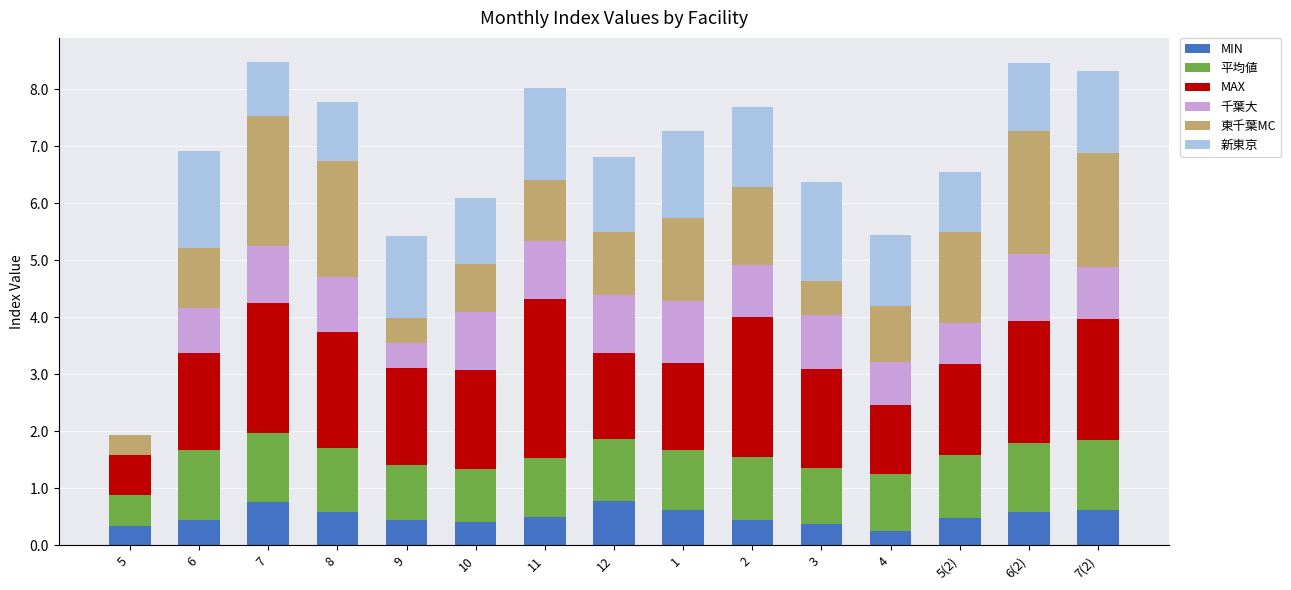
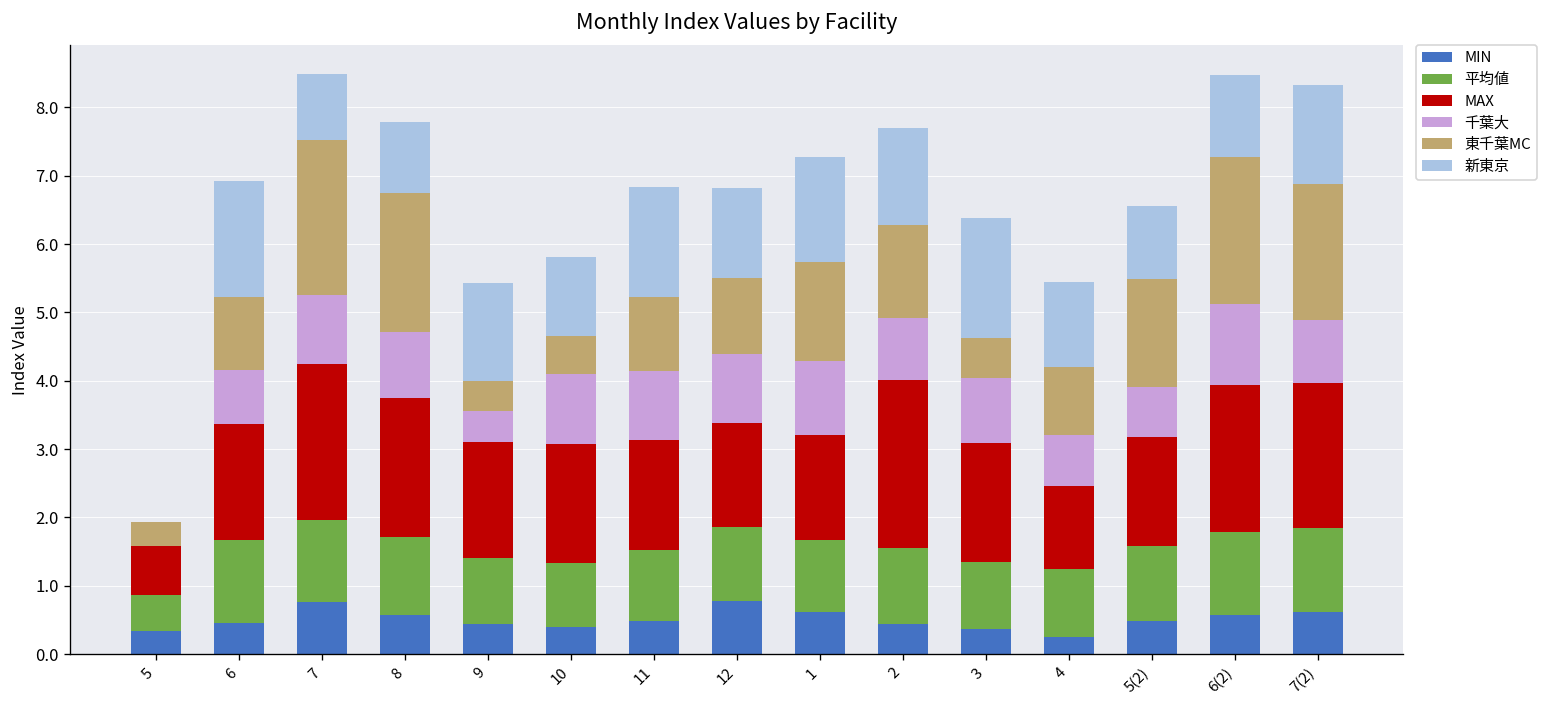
  {
    "MIN": {
      "5": 0.3,
      "6": 0.5,
      "7": 0.8,
      "8": 0.6,
      "9": 0.4,
      "10": 0.4,
      "11": 0.5,
      "12": 0.8,
      "1": 0.6,
      "2": 0.4,
      "3": 0.4,
      "4": 0.3,
      "5(2)": 0.5,
      "6(2)": 0.6,
      "7(2)": 0.6
    },
    "平均値": {
      "5": 0.5,
      "6": 1.2,
      "7": 1.2,
      "8": 1.1,
      "9": 1.0,
      "10": 0.9,
      "11": 1.0,
      "12": 1.1,
      "1": 1.0,
      "2": 1.1,
      "3": 1.0,
      "4": 1.0,
      "5(2)": 1.1,
      "6(2)": 1.2,
      "7(2)": 1.2
    },
    "MAX": {
      "5": 0.7,
      "6": 1.7,
      "7": 2.3,
      "8": 2.0,
      "9": 1.7,
      "10": 1.7,
-     "11": 2.8,
+     "11": 1.6,
      "12": 1.5,
      "1": 1.5,
      "2": 2.5,
      "3": 1.7,
      "4": 1.2,
      "5(2)": 1.6,
      "6(2)": 2.2,
      "7(2)": 2.1
    },
    "東千葉MC": {
      "5": 0.3,
      "6": 1.1,
      "7": 2.3,
      "8": 2.0,
      "9": 0.4,
-     "10": 0.8,
+     "10": 0.6,
      "11": 1.1,
      "12": 1.1,
      "1": 1.4,
      "2": 1.4,
      "3": 0.6,
      "4": 1.0,
      "5(2)": 1.6,
      "6(2)": 2.2,
      "7(2)": 2.0
    }
  }
